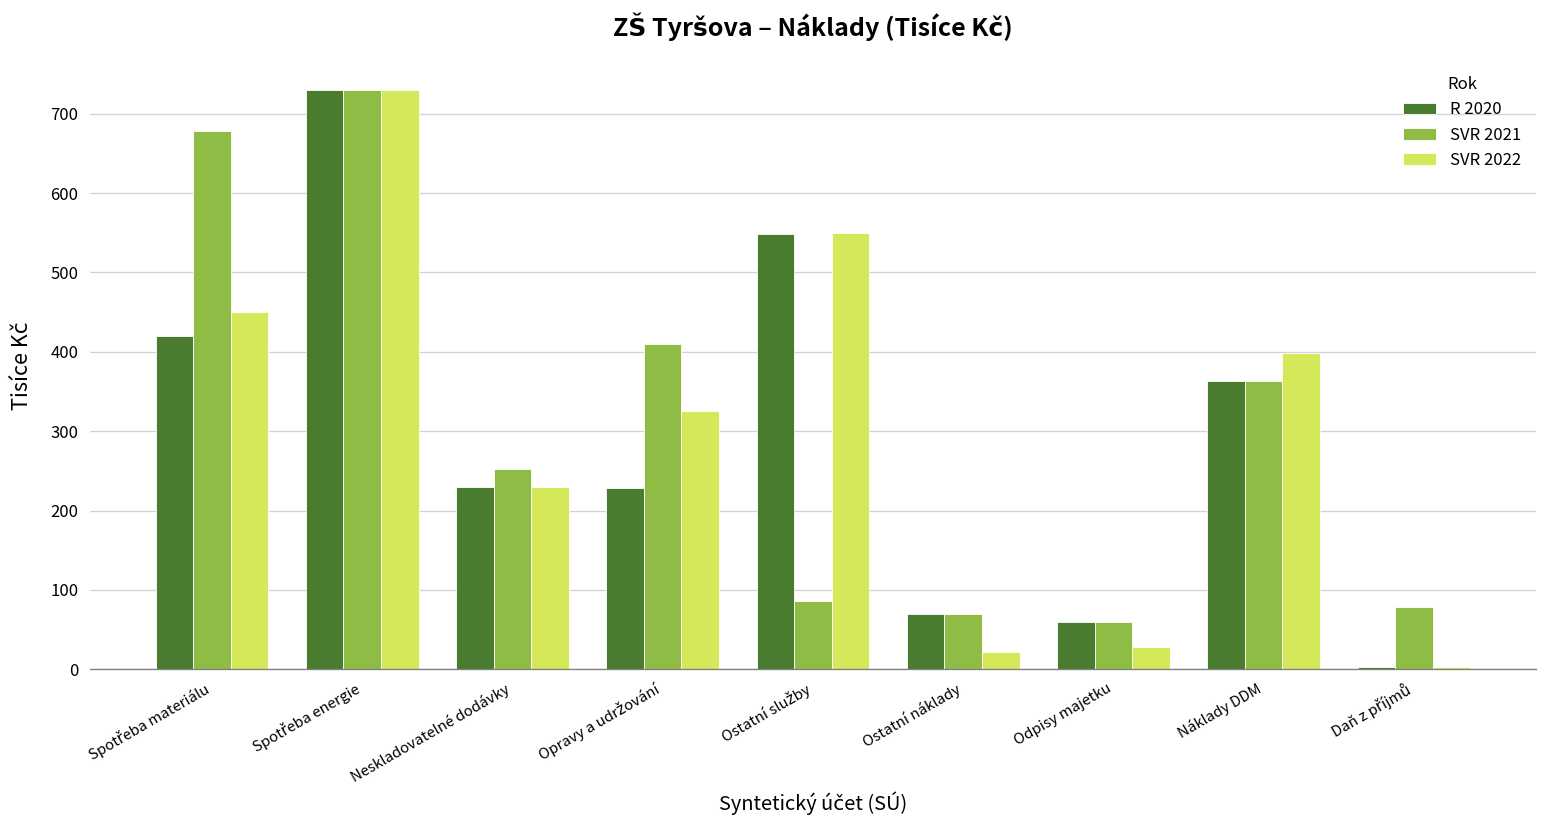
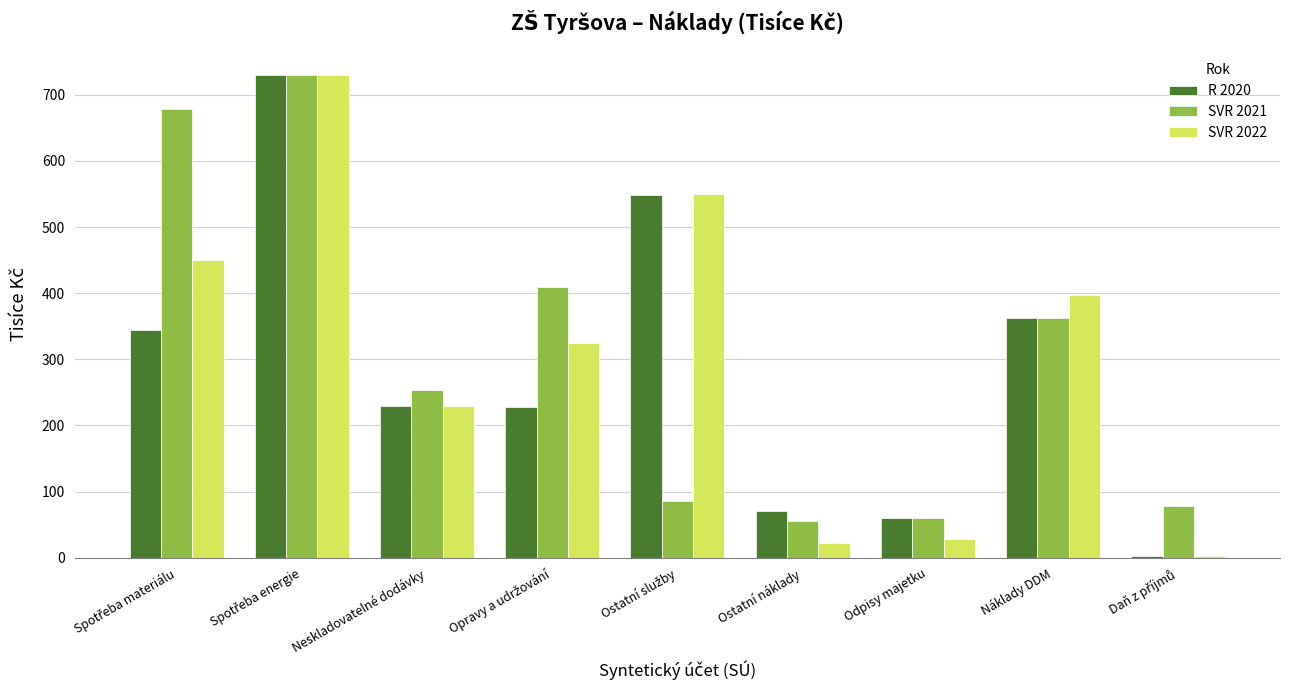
  {
    "R 2020": {
-     "Spotřeba materiálu": 420,
+     "Spotřeba materiálu": 340,
      "Spotřeba energie": 730,
      "Neskladovatelné dodávky": 230,
      "Opravy a udržování": 230,
      "Ostatní služby": 550,
      "Ostatní náklady": 70,
      "Odpisy majetku": 60,
      "Náklady DDM": 360
    },
    "SVR 2021": {
      "Spotřeba materiálu": 680,
      "Spotřeba energie": 730,
      "Neskladovatelné dodávky": 250,
      "Opravy a udržování": 410,
      "Ostatní služby": 90,
-     "Ostatní náklady": 70,
+     "Ostatní náklady": 60,
      "Odpisy majetku": 60,
      "Náklady DDM": 360,
      "Daň z příjmů": 80
    },
    "SVR 2022": {
      "Spotřeba materiálu": 450,
      "Spotřeba energie": 730,
      "Neskladovatelné dodávky": 230,
      "Opravy a udržování": 330,
      "Ostatní služby": 550,
      "Ostatní náklady": 20,
      "Odpisy majetku": 30,
      "Náklady DDM": 400
    }
  }
